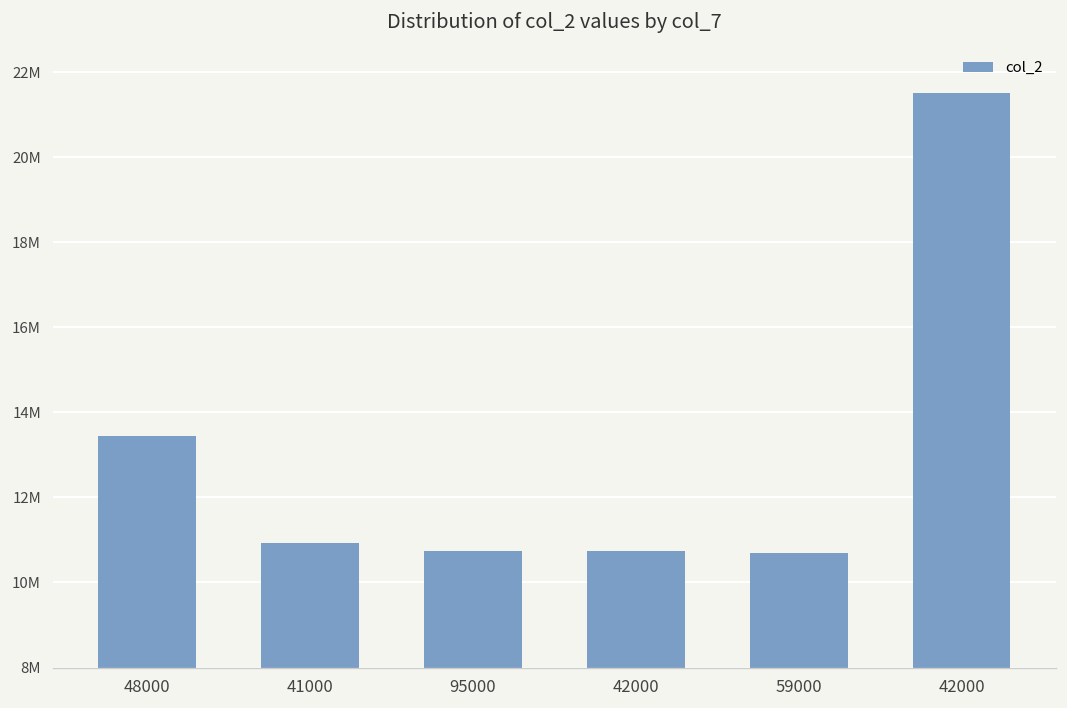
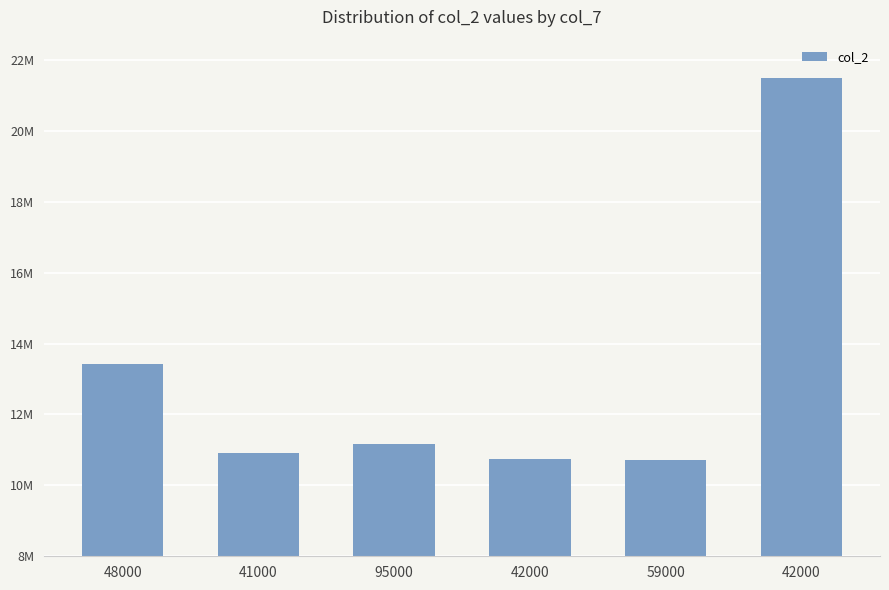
  {
    "48000": 13400000,
    "41000": 10900000,
-   "95000": 10700000,
+   "95000": 11200000,
    "59000": 10700000
  }
